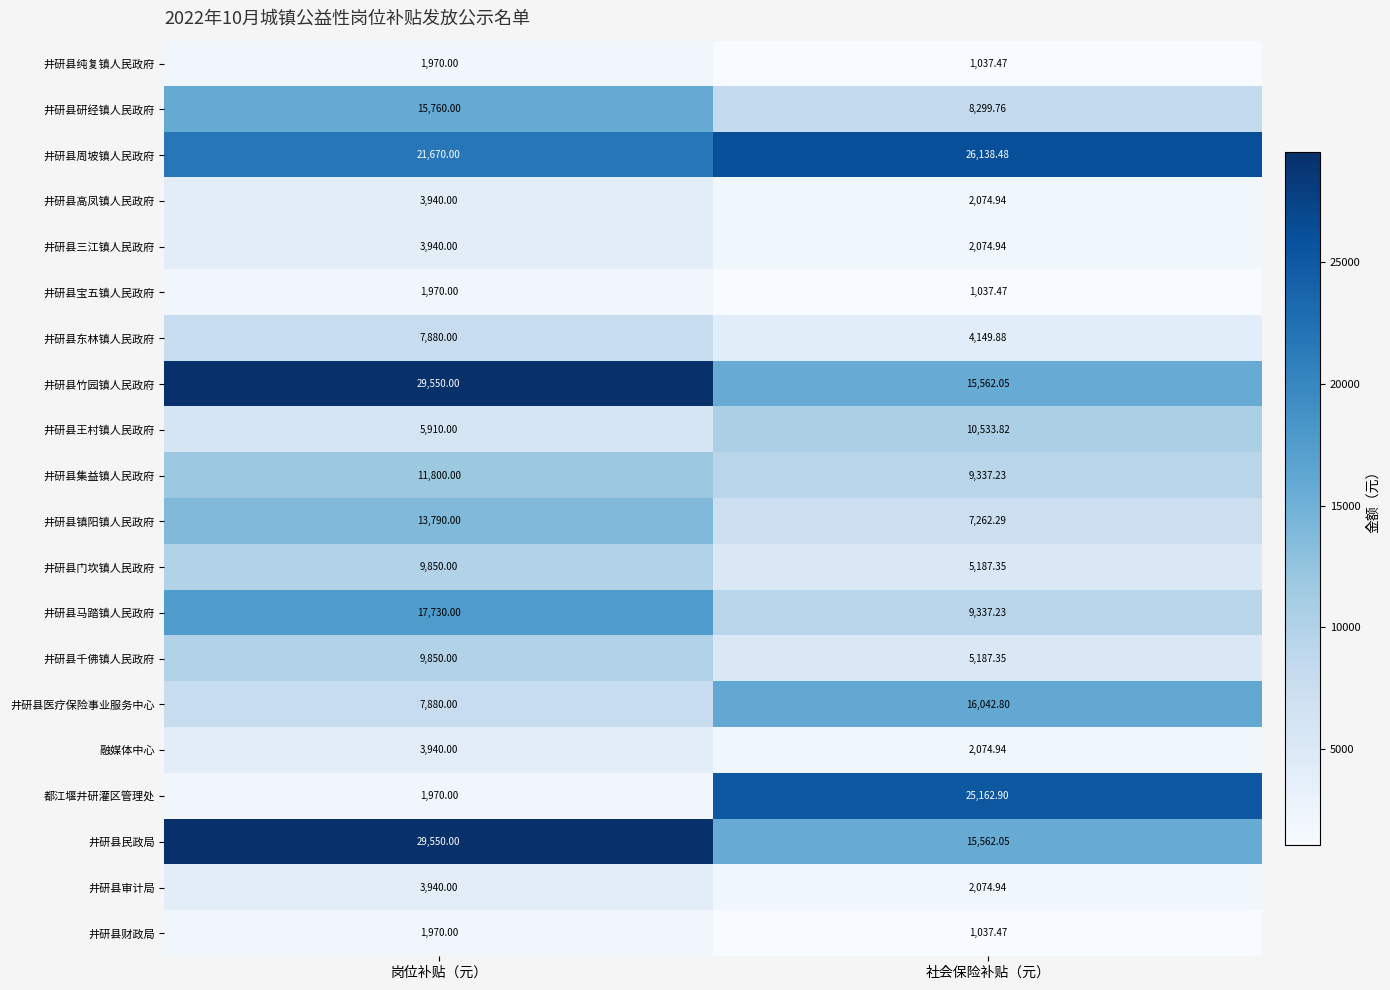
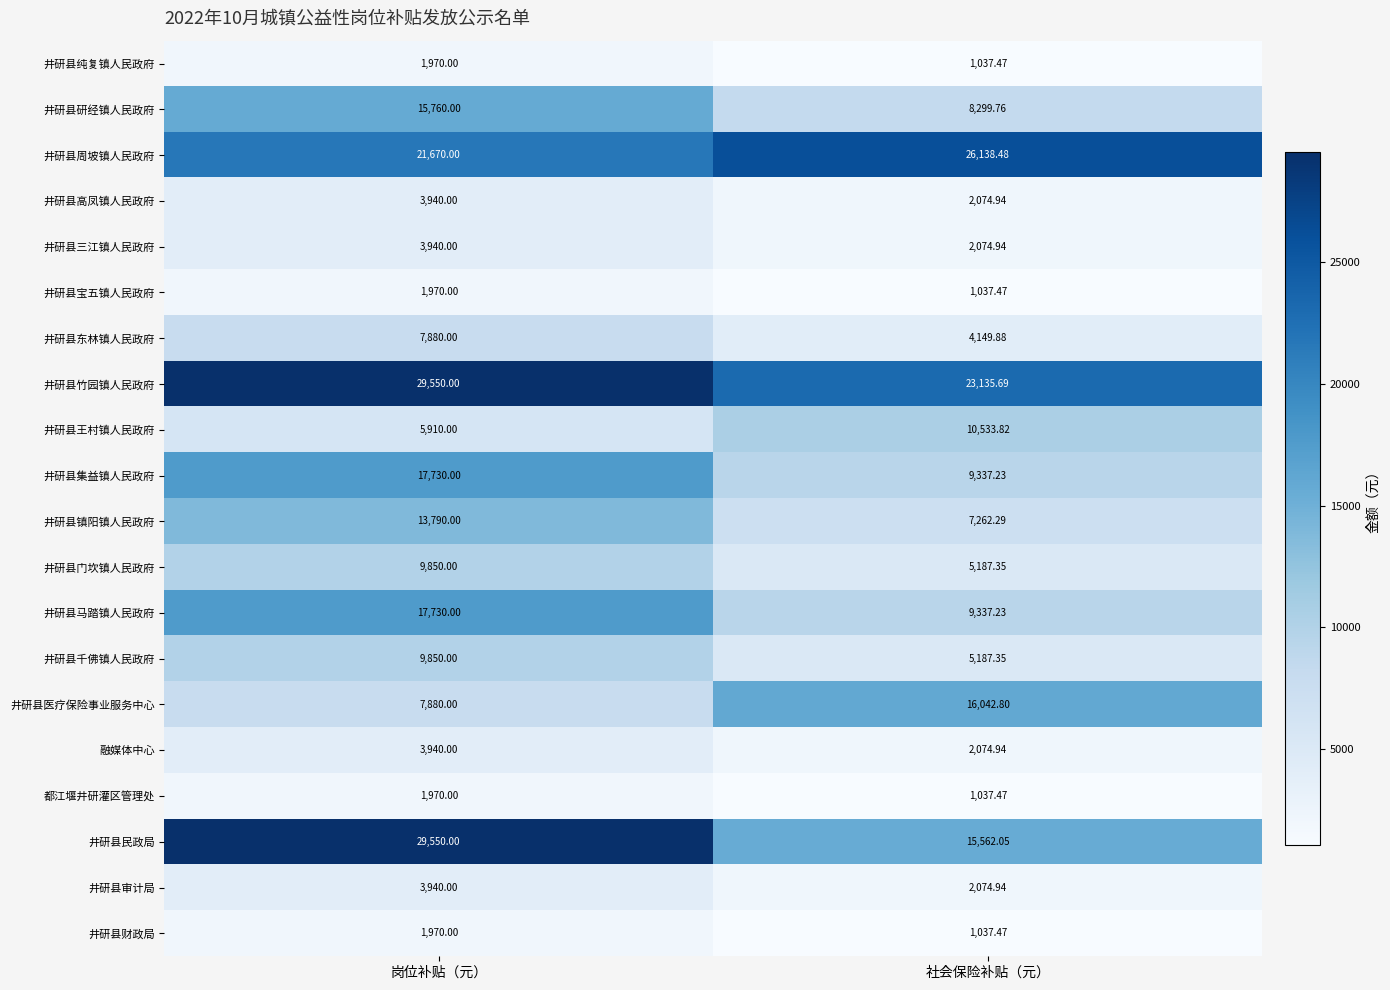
  {
    "井研县纯复镇人民政府": {
      "岗位补贴（元）": "1,970.00",
      "社会保险补贴（元）": "1,037.47"
    },
    "井研县研经镇人民政府": {
      "岗位补贴（元）": "15,760.00",
      "社会保险补贴（元）": "8,299.76"
    },
    "井研县周坡镇人民政府": {
      "岗位补贴（元）": "21,670.00",
      "社会保险补贴（元）": "26,138.48"
    },
    "井研县高凤镇人民政府": {
      "岗位补贴（元）": "3,940.00",
      "社会保险补贴（元）": "2,074.94"
    },
    "井研县三江镇人民政府": {
      "岗位补贴（元）": "3,940.00",
      "社会保险补贴（元）": "2,074.94"
    },
    "井研县宝五镇人民政府": {
      "岗位补贴（元）": "1,970.00",
      "社会保险补贴（元）": "1,037.47"
    },
    "井研县东林镇人民政府": {
      "岗位补贴（元）": "7,880.00",
      "社会保险补贴（元）": "4,149.88"
    },
    "井研县竹园镇人民政府": {
      "岗位补贴（元）": "29,550.00",
-     "社会保险补贴（元）": "15,562.05"
+     "社会保险补贴（元）": "23,135.69"
    },
    "井研县王村镇人民政府": {
      "岗位补贴（元）": "5,910.00",
      "社会保险补贴（元）": "10,533.82"
    },
    "井研县集益镇人民政府": {
-     "岗位补贴（元）": "11,800.00",
+     "岗位补贴（元）": "17,730.00",
      "社会保险补贴（元）": "9,337.23"
    },
    "井研县镇阳镇人民政府": {
      "岗位补贴（元）": "13,790.00",
      "社会保险补贴（元）": "7,262.29"
    },
    "井研县门坎镇人民政府": {
      "岗位补贴（元）": "9,850.00",
      "社会保险补贴（元）": "5,187.35"
    },
    "井研县马踏镇人民政府": {
      "岗位补贴（元）": "17,730.00",
      "社会保险补贴（元）": "9,337.23"
    },
    "井研县千佛镇人民政府": {
      "岗位补贴（元）": "9,850.00",
      "社会保险补贴（元）": "5,187.35"
    },
    "井研县医疗保险事业服务中心": {
      "岗位补贴（元）": "7,880.00",
      "社会保险补贴（元）": "16,042.80"
    },
    "融媒体中心": {
      "岗位补贴（元）": "3,940.00",
      "社会保险补贴（元）": "2,074.94"
    },
    "都江堰井研灌区管理处": {
      "岗位补贴（元）": "1,970.00",
-     "社会保险补贴（元）": "25,162.90"
+     "社会保险补贴（元）": "1,037.47"
    },
    "井研县民政局": {
      "岗位补贴（元）": "29,550.00",
      "社会保险补贴（元）": "15,562.05"
    },
    "井研县审计局": {
      "岗位补贴（元）": "3,940.00",
      "社会保险补贴（元）": "2,074.94"
    },
    "井研县财政局": {
      "岗位补贴（元）": "1,970.00",
      "社会保险补贴（元）": "1,037.47"
    }
  }
